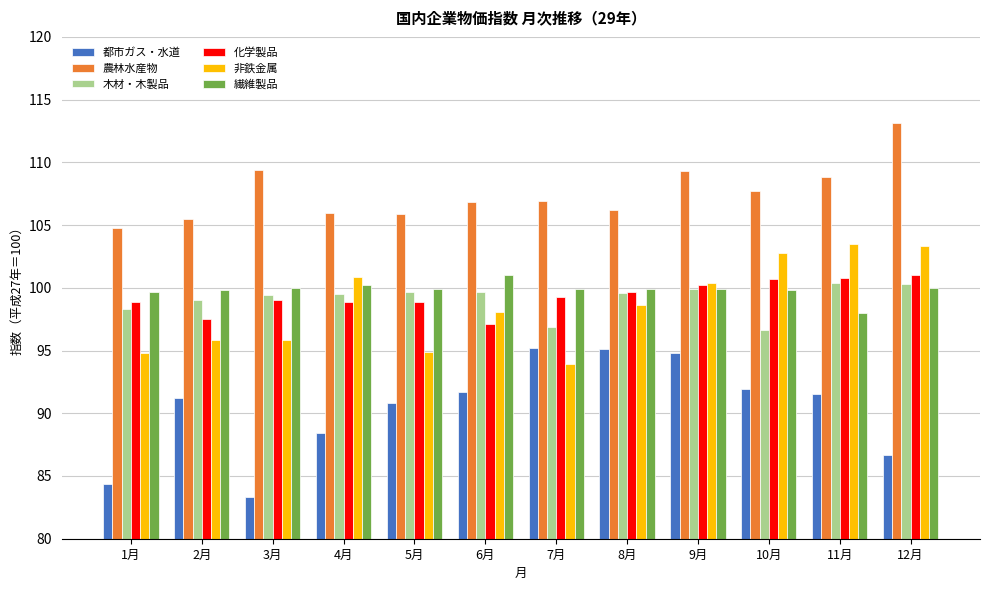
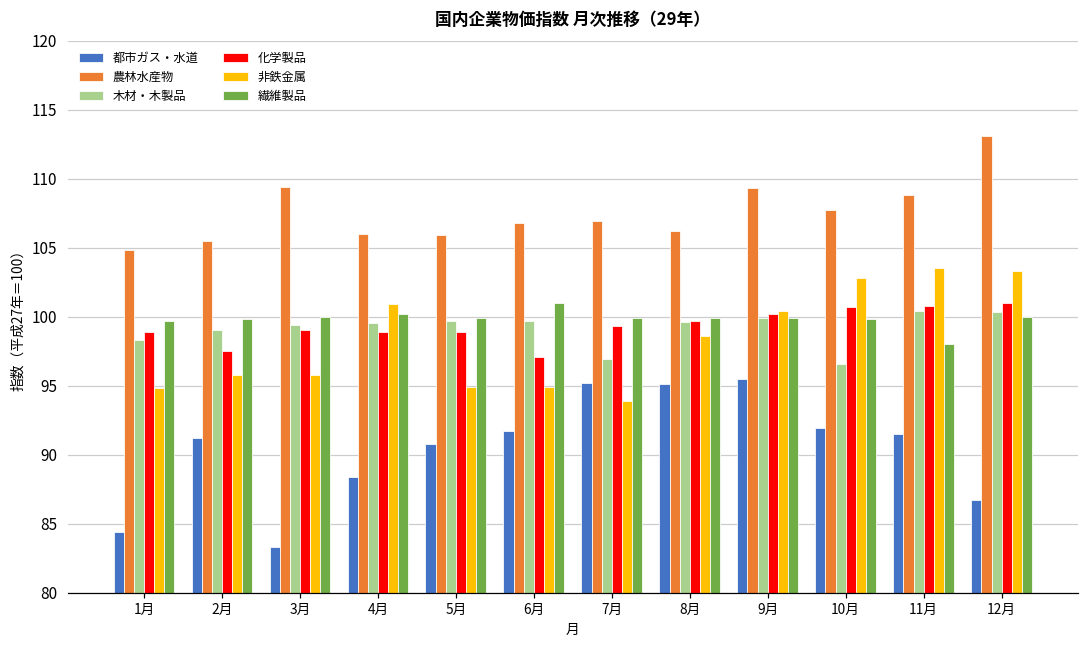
  {
    "都市ガス・水道": {
      "1月": 84.4,
      "2月": 91.2,
      "3月": 83.3,
      "4月": 88.4,
      "5月": 90.8,
      "6月": 91.7,
      "7月": 95.2,
      "8月": 95.1,
-     "9月": 94.8,
+     "9月": 95.5,
      "10月": 91.9,
      "11月": 91.5,
      "12月": 86.7
    },
    "農林水産物": {
      "1月": 104.8,
      "2月": 105.5,
      "3月": 109.4,
      "4月": 106.0,
      "5月": 105.9,
      "6月": 106.8,
      "7月": 106.9,
      "8月": 106.2,
      "9月": 109.3,
      "10月": 107.7,
      "11月": 108.8,
      "12月": 113.1
    },
    "木材・木製品": {
      "1月": 98.3,
      "2月": 99.0,
      "3月": 99.4,
      "4月": 99.5,
      "5月": 99.7,
      "6月": 99.7,
      "7月": 96.9,
      "8月": 99.6,
      "9月": 99.9,
      "10月": 96.6,
      "11月": 100.4,
      "12月": 100.3
    },
    "化学製品": {
      "1月": 98.9,
      "2月": 97.5,
      "3月": 99.0,
      "4月": 98.9,
      "5月": 98.9,
      "6月": 97.1,
      "7月": 99.3,
      "8月": 99.7,
      "9月": 100.2,
      "10月": 100.7,
      "11月": 100.8,
      "12月": 101.0
    },
    "非鉄金属": {
      "1月": 94.8,
      "2月": 95.8,
      "3月": 95.8,
      "4月": 100.9,
      "5月": 94.9,
-     "6月": 98.1,
+     "6月": 94.9,
      "7月": 93.9,
      "8月": 98.6,
      "9月": 100.4,
      "10月": 102.8,
      "11月": 103.5,
      "12月": 103.3
    },
    "繊維製品": {
      "1月": 99.7,
      "2月": 99.8,
      "3月": 100.0,
      "4月": 100.2,
      "5月": 99.9,
      "6月": 101.0,
      "7月": 99.9,
      "8月": 99.9,
      "9月": 99.9,
      "10月": 99.8,
      "11月": 98.0,
      "12月": 100.0
    }
  }
